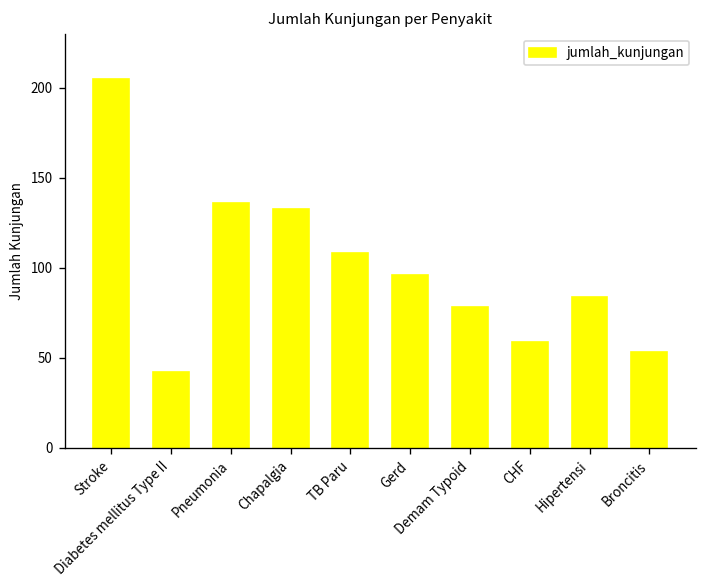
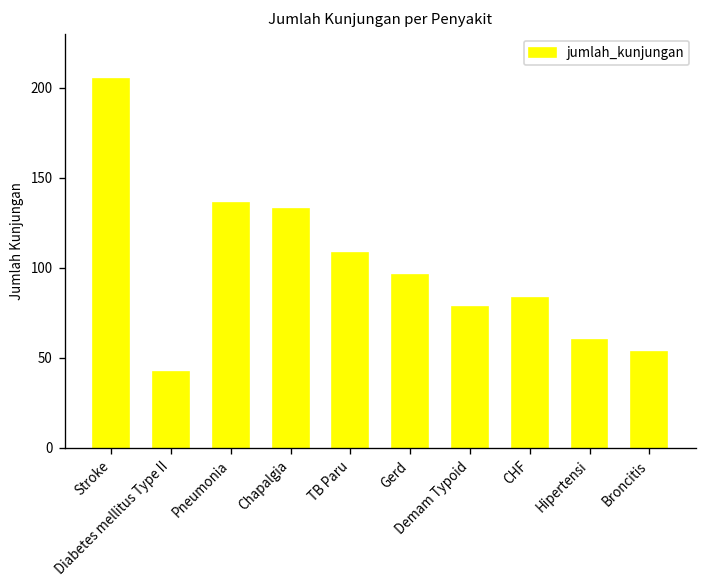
  {
    "Stroke": 205,
    "Diabetes mellitus Type II": 42,
    "Pneumonia": 136,
    "Chapalgia": 133,
    "TB Paru": 108,
    "Gerd": 96,
    "Demam Typoid": 78,
-   "CHF": 59,
-   "Hipertensi": 84,
+   "CHF": 83,
+   "Hipertensi": 60,
    "Broncitis": 53
  }
